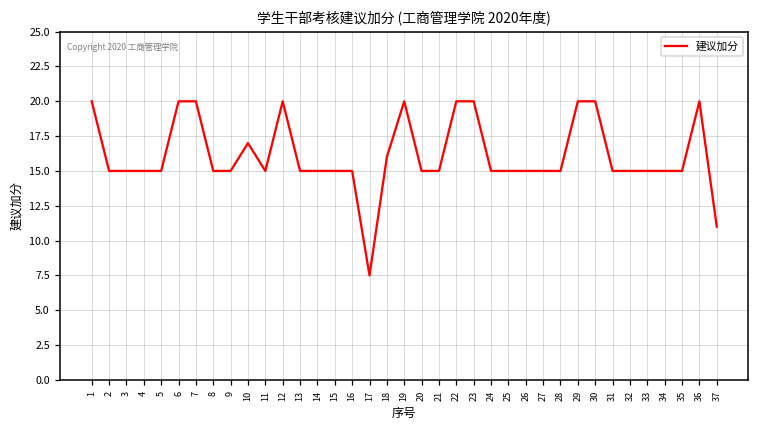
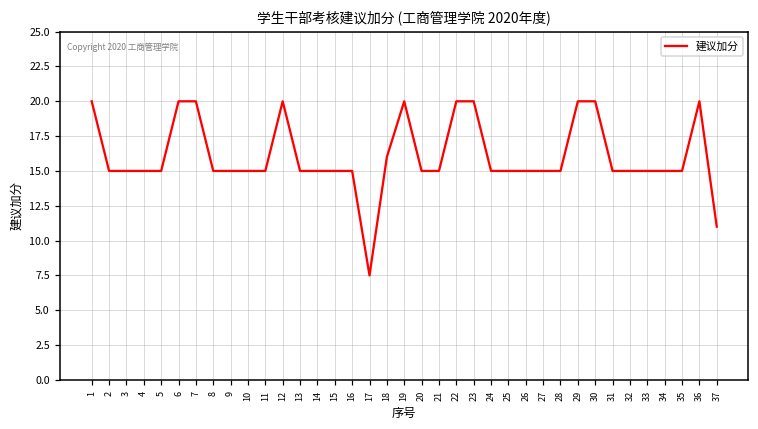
  {
    "1": 20,
    "2": 15,
    "3": 15,
    "4": 15,
    "5": 15,
    "6": 20,
    "7": 20,
    "8": 15,
    "9": 15,
-   "10": 17,
+   "10": 15,
    "11": 15,
    "12": 20,
    "13": 15,
    "14": 15,
    "15": 15,
    "16": 15,
    "17": 7.5,
    "18": 16,
    "19": 20,
    "20": 15,
    "21": 15,
    "22": 20,
    "23": 20,
    "24": 15,
    "25": 15,
    "26": 15,
    "27": 15,
    "28": 15,
    "29": 20,
    "30": 20,
    "31": 15,
    "32": 15,
    "33": 15,
    "34": 15,
    "35": 15,
    "36": 20,
    "37": 11
  }
